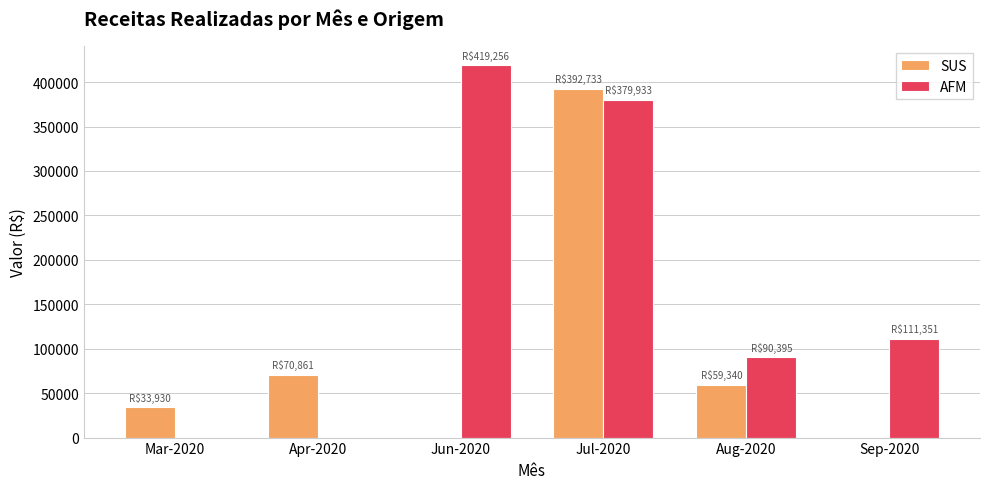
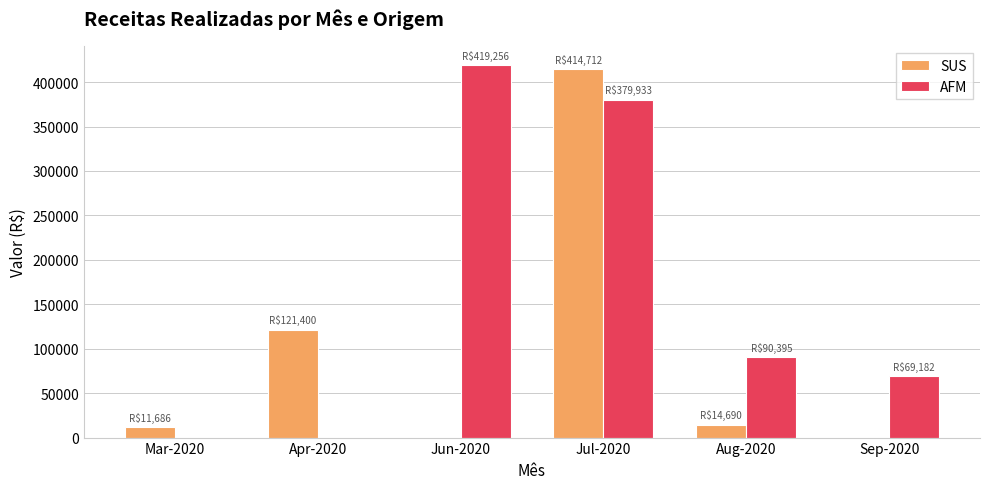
  {
    "SUS": {
-     "Mar-2020": "$33,930",
-     "Apr-2020": "$70,861",
-     "Jul-2020": "$392,733",
-     "Aug-2020": "$59,340"
+     "Mar-2020": "$11,686",
+     "Apr-2020": "$121,400",
+     "Jul-2020": "$414,712",
+     "Aug-2020": "$14,690"
    },
    "AFM": {
      "Jun-2020": "$419,256",
      "Jul-2020": "$379,933",
      "Aug-2020": "$90,395",
-     "Sep-2020": "$111,351"
+     "Sep-2020": "$69,182"
    }
  }
